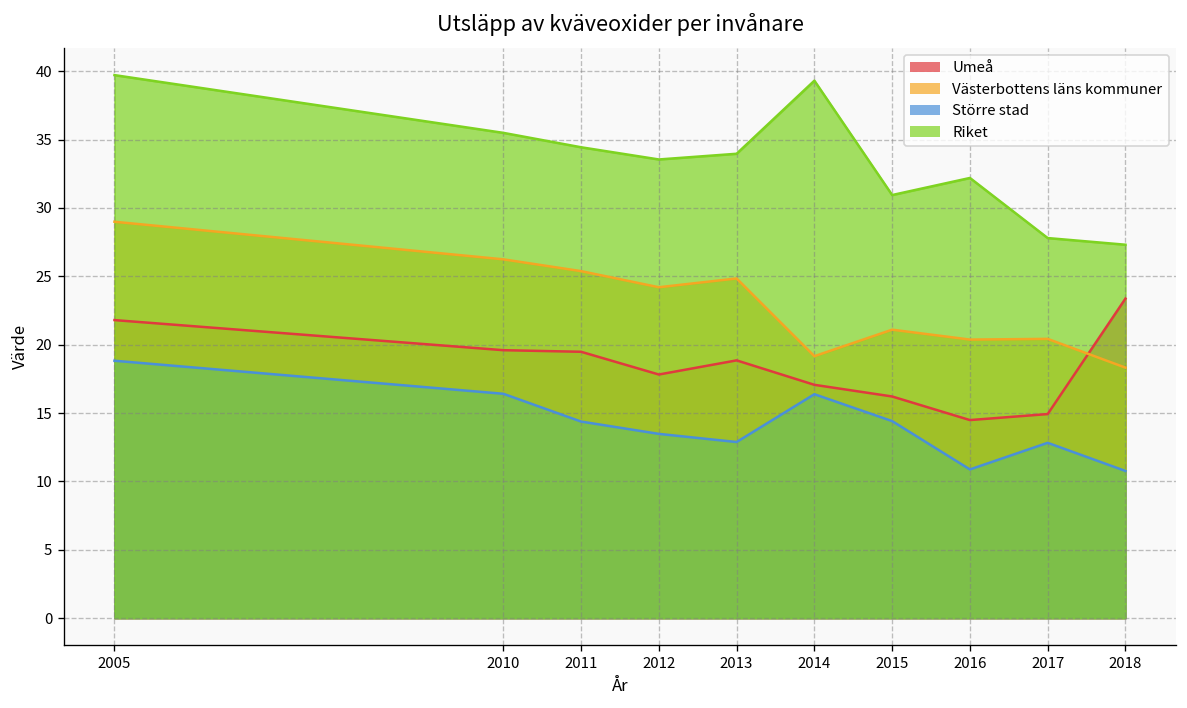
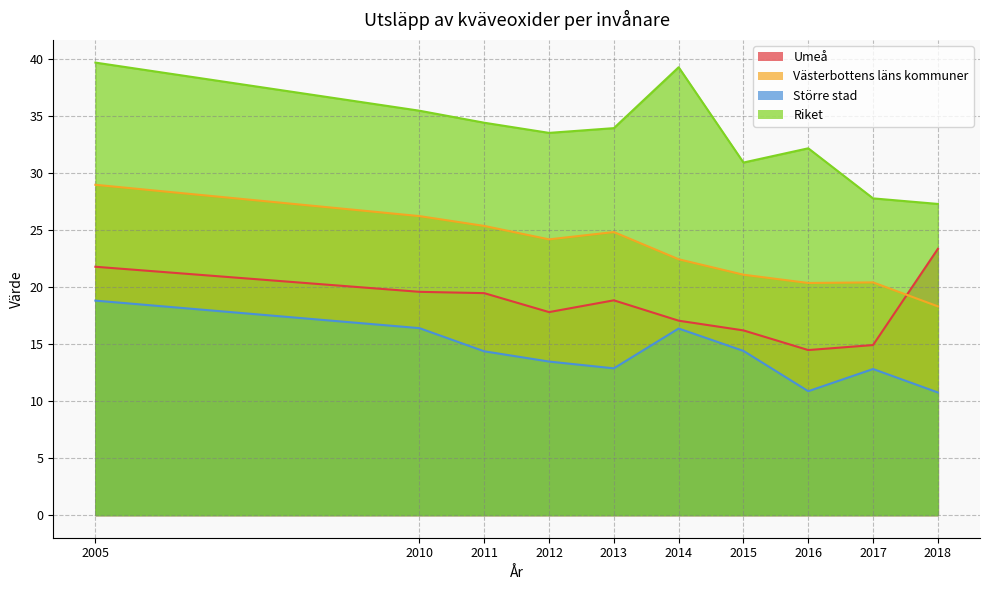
  {
    "Umeå": {
      "2005": 21.8,
      "2010": 19.6,
      "2011": 19.5,
      "2012": 17.8,
      "2013": 18.9,
      "2014": 17.1,
      "2015": 16.2,
      "2016": 14.5,
      "2017": 14.9,
      "2018": 23.4
    },
    "Västerbottens läns kommuner": {
      "2005": 29.0,
      "2010": 26.2,
      "2011": 25.4,
      "2012": 24.2,
      "2013": 24.8,
-     "2014": 19.2,
+     "2014": 22.5,
      "2015": 21.1,
      "2016": 20.4,
      "2017": 20.4,
      "2018": 18.3
    },
    "Större stad": {
      "2005": 18.8,
      "2010": 16.4,
      "2011": 14.4,
      "2012": 13.5,
      "2013": 12.9,
      "2014": 16.4,
      "2015": 14.4,
      "2016": 10.9,
      "2017": 12.8,
      "2018": 10.8
    },
    "Riket": {
      "2005": 39.7,
      "2010": 35.5,
      "2011": 34.4,
      "2012": 33.5,
      "2013": 34.0,
      "2014": 39.3,
      "2015": 30.9,
      "2016": 32.2,
      "2017": 27.8,
      "2018": 27.3
    }
  }
